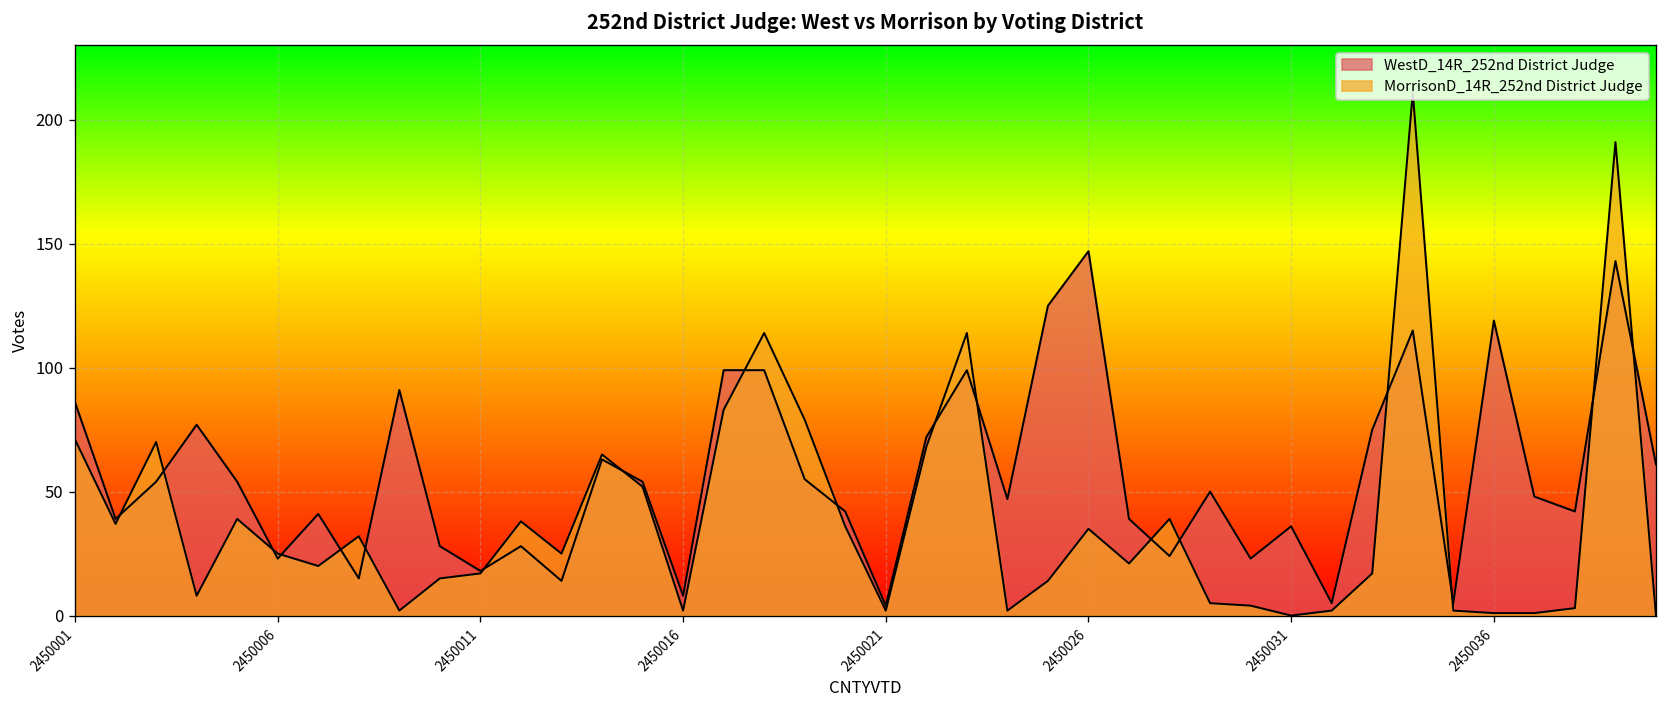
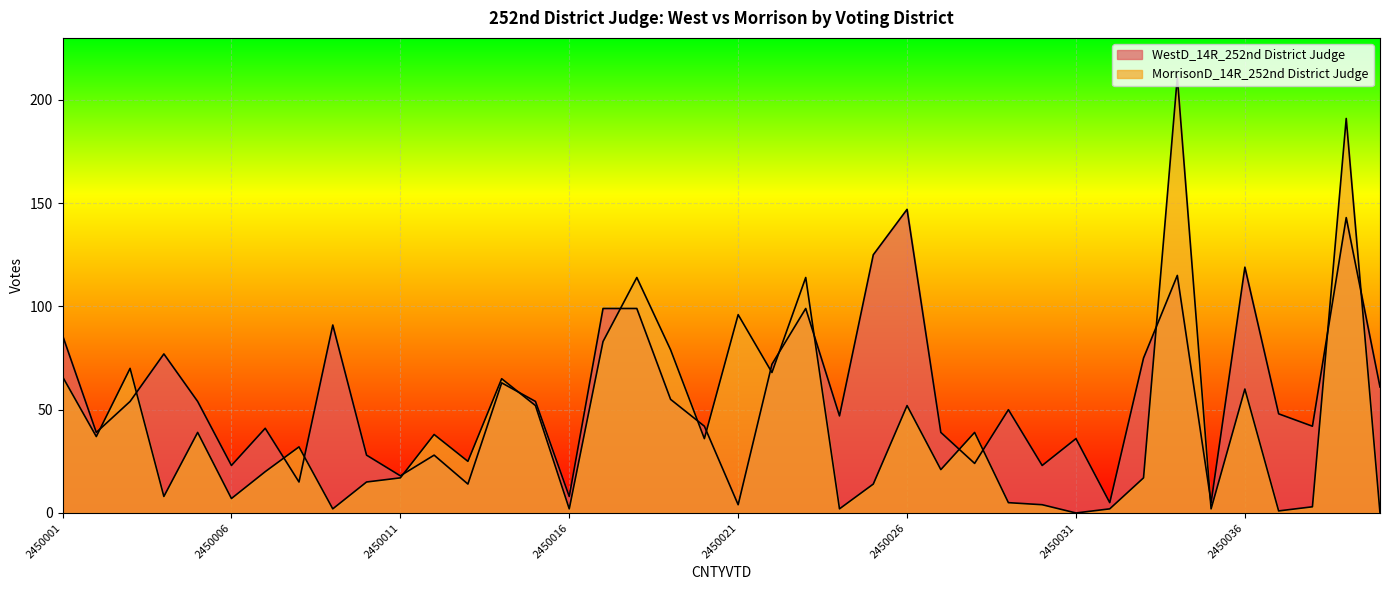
  {
    "WestD_14R_252nd District Judge": {
      "2450001": 86,
      "2450006": 23,
      "2450016": 8,
      "2450021": 4,
      "2450026": 147,
      "2450031": 36,
      "2450036": 119
    },
    "MorrisonD_14R_252nd District Judge": {
-     "2450001": 71,
-     "2450006": 25,
+     "2450001": 66,
+     "2450006": 7,
      "2450016": 2,
-     "2450021": 2,
-     "2450026": 35,
+     "2450021": 96,
+     "2450026": 52,
      "2450031": 0,
-     "2450036": 1
+     "2450036": 60
    }
  }
